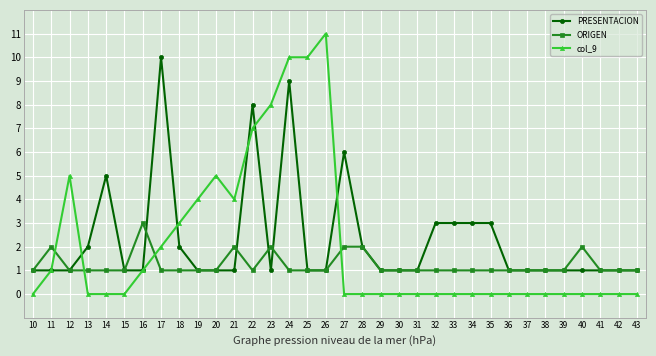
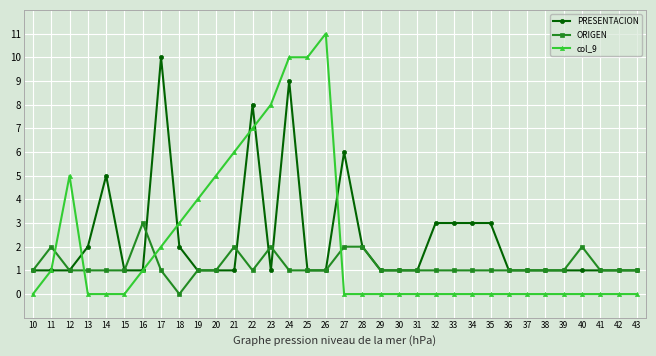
  {
    "PRESENTACION": {
      "13": 2,
      "14": 5,
      "17": 10,
      "18": 2,
      "21": 1,
      "22": 8,
      "23": 1,
      "24": 9,
      "27": 6,
      "32": 3,
      "33": 3,
      "34": 3,
      "35": 3,
      "40": 1
    },
    "ORIGEN": {
      "11": 2,
      "13": 1,
      "14": 1,
      "16": 3,
      "17": 1,
-     "18": 1,
+     "18": 0,
      "21": 2,
      "22": 1,
      "23": 2,
      "24": 1,
      "27": 2,
      "32": 1,
      "33": 1,
      "34": 1,
      "35": 1,
      "40": 2
    },
    "col_9": {
      "10": 0,
      "12": 5,
      "13": 0,
      "14": 0,
      "15": 0,
      "17": 2,
      "18": 3,
      "19": 4,
      "20": 5,
-     "21": 4,
+     "21": 6,
      "22": 7,
      "23": 8,
      "24": 10,
      "25": 10,
      "26": 11,
      "27": 0,
      "28": 0,
      "29": 0,
      "30": 0,
      "31": 0,
      "32": 0,
      "33": 0,
      "34": 0,
      "35": 0,
      "36": 0,
      "37": 0,
      "38": 0,
      "39": 0,
      "40": 0,
      "41": 0,
      "42": 0,
      "43": 0
    }
  }
